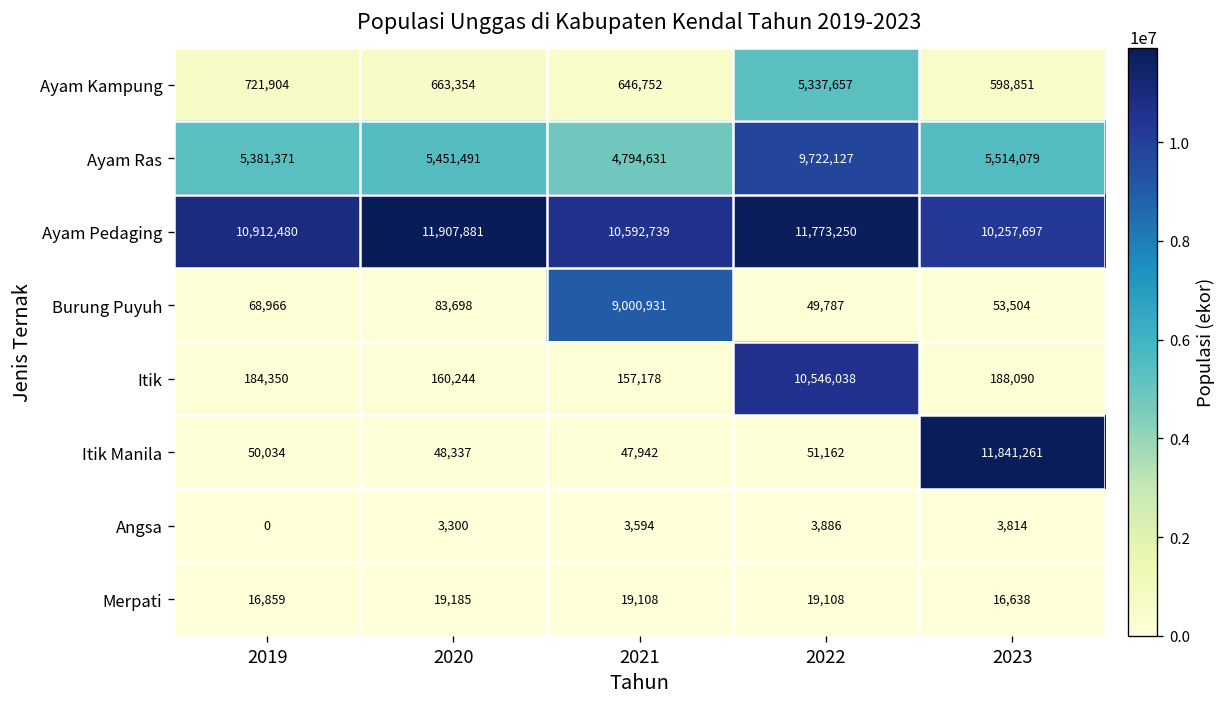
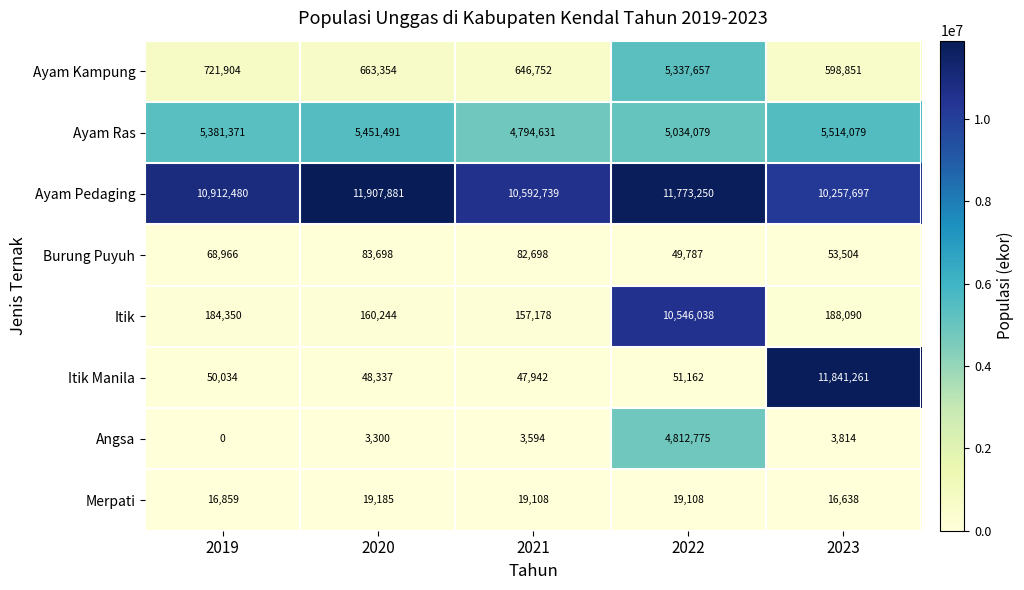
  {
    "Ayam Kampung": {
      "2019": "721,904",
      "2020": "663,354",
      "2021": "646,752",
      "2022": "5,337,657",
      "2023": "598,851"
    },
    "Ayam Ras": {
      "2019": "5,381,371",
      "2020": "5,451,491",
      "2021": "4,794,631",
-     "2022": "9,722,127",
+     "2022": "5,034,079",
      "2023": "5,514,079"
    },
    "Ayam Pedaging": {
      "2019": "10,912,480",
      "2020": "11,907,881",
      "2021": "10,592,739",
      "2022": "11,773,250",
      "2023": "10,257,697"
    },
    "Burung Puyuh": {
      "2019": "68,966",
      "2020": "83,698",
-     "2021": "9,000,931",
+     "2021": "82,698",
      "2022": "49,787",
      "2023": "53,504"
    },
    "Itik": {
      "2019": "184,350",
      "2020": "160,244",
      "2021": "157,178",
      "2022": "10,546,038",
      "2023": "188,090"
    },
    "Itik Manila": {
      "2019": "50,034",
      "2020": "48,337",
      "2021": "47,942",
      "2022": "51,162",
      "2023": "11,841,261"
    },
    "Angsa": {
      "2019": "0",
      "2020": "3,300",
      "2021": "3,594",
-     "2022": "3,886",
+     "2022": "4,812,775",
      "2023": "3,814"
    },
    "Merpati": {
      "2019": "16,859",
      "2020": "19,185",
      "2021": "19,108",
      "2022": "19,108",
      "2023": "16,638"
    }
  }
